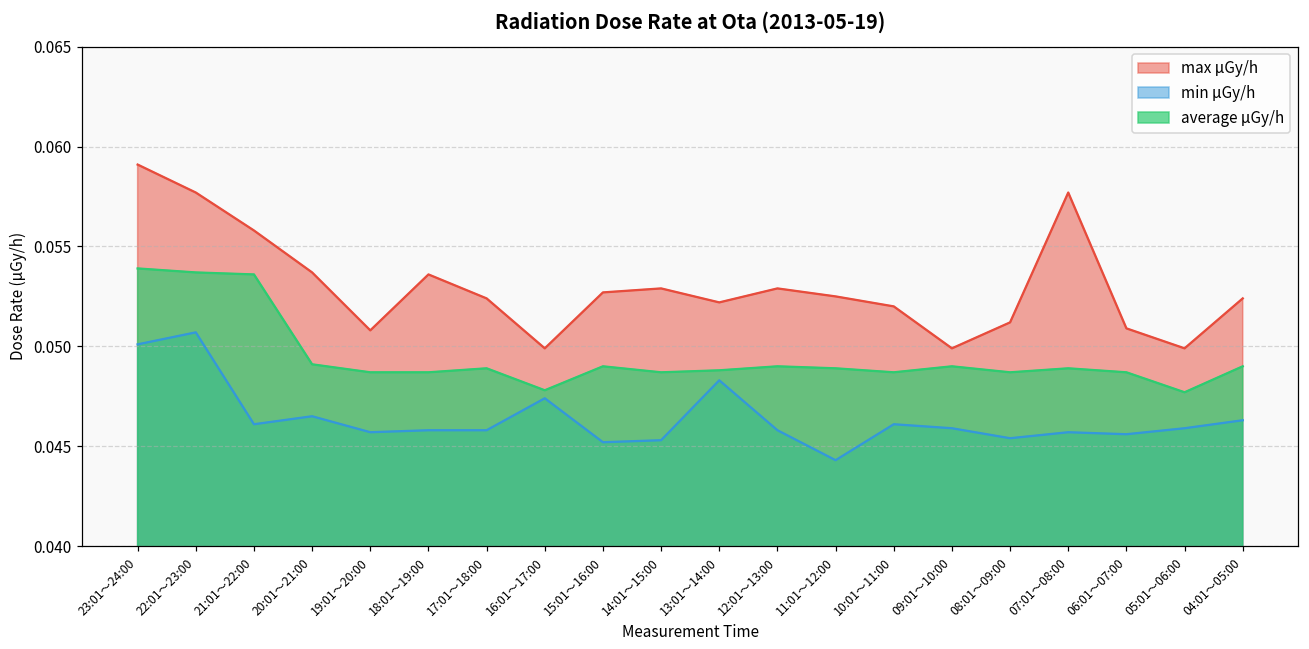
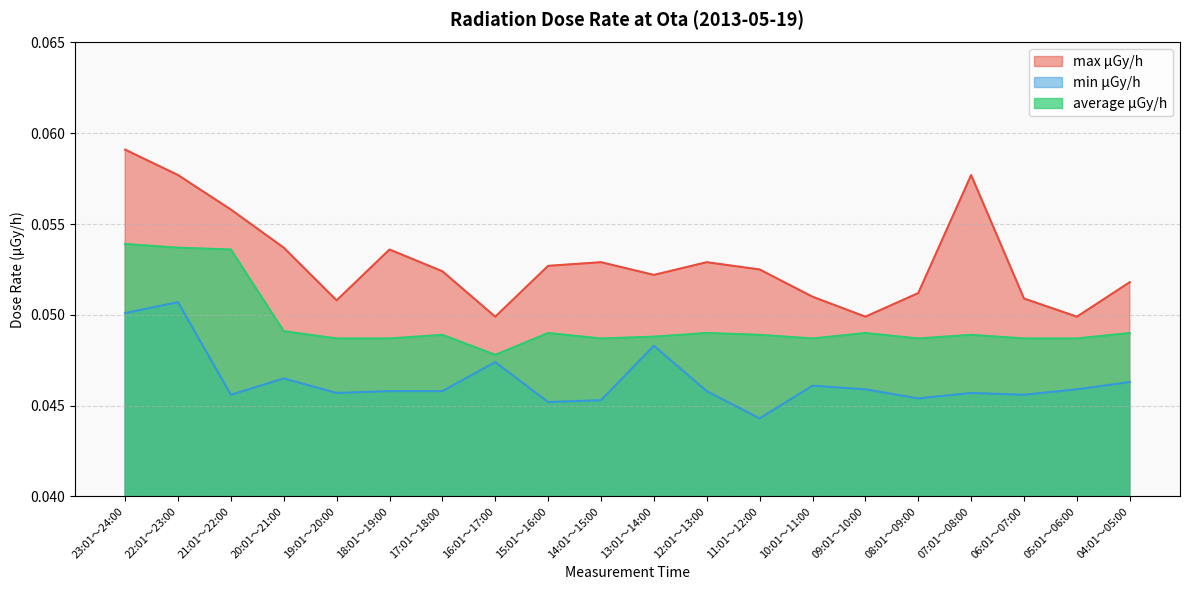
  {
    "max μGy/h": {
      "23:01～24:00": 0.0591,
      "22:01～23:00": 0.0577,
      "21:01～22:00": 0.0558,
      "20:01～21:00": 0.0537,
      "19:01～20:00": 0.0508,
      "18:01～19:00": 0.0536,
      "17:01～18:00": 0.0524,
      "16:01～17:00": 0.0499,
      "15:01～16:00": 0.0527,
      "14:01～15:00": 0.0529,
      "13:01～14:00": 0.0522,
      "12:01～13:00": 0.0529,
      "11:01～12:00": 0.0525,
-     "10:01～11:00": 0.052,
+     "10:01～11:00": 0.051,
      "09:01～10:00": 0.0499,
      "08:01～09:00": 0.0512,
      "07:01～08:00": 0.0577,
      "06:01～07:00": 0.0509,
      "05:01～06:00": 0.0499,
-     "04:01～05:00": 0.0524
+     "04:01～05:00": 0.0518
    },
    "min μGy/h": {
      "23:01～24:00": 0.0501,
      "22:01～23:00": 0.0507,
-     "21:01～22:00": 0.0461,
+     "21:01～22:00": 0.0456,
      "20:01～21:00": 0.0465,
      "19:01～20:00": 0.0457,
      "18:01～19:00": 0.0458,
      "17:01～18:00": 0.0458,
      "16:01～17:00": 0.0474,
      "15:01～16:00": 0.0452,
      "14:01～15:00": 0.0453,
      "13:01～14:00": 0.0483,
      "12:01～13:00": 0.0458,
      "11:01～12:00": 0.0443,
      "10:01～11:00": 0.0461,
      "09:01～10:00": 0.0459,
      "08:01～09:00": 0.0454,
      "07:01～08:00": 0.0457,
      "06:01～07:00": 0.0456,
      "05:01～06:00": 0.0459,
      "04:01～05:00": 0.0463
    },
    "average μGy/h": {
      "23:01～24:00": 0.0539,
      "22:01～23:00": 0.0537,
      "21:01～22:00": 0.0536,
      "20:01～21:00": 0.0491,
      "19:01～20:00": 0.0487,
      "18:01～19:00": 0.0487,
      "17:01～18:00": 0.0489,
      "16:01～17:00": 0.0478,
      "15:01～16:00": 0.0490,
      "14:01～15:00": 0.0487,
      "13:01～14:00": 0.0488,
      "12:01～13:00": 0.0490,
      "11:01～12:00": 0.0489,
      "10:01～11:00": 0.0487,
      "09:01～10:00": 0.0490,
      "08:01～09:00": 0.0487,
      "07:01～08:00": 0.0489,
      "06:01～07:00": 0.0487,
-     "05:01～06:00": 0.0477,
+     "05:01～06:00": 0.0487,
      "04:01～05:00": 0.0490
    }
  }
